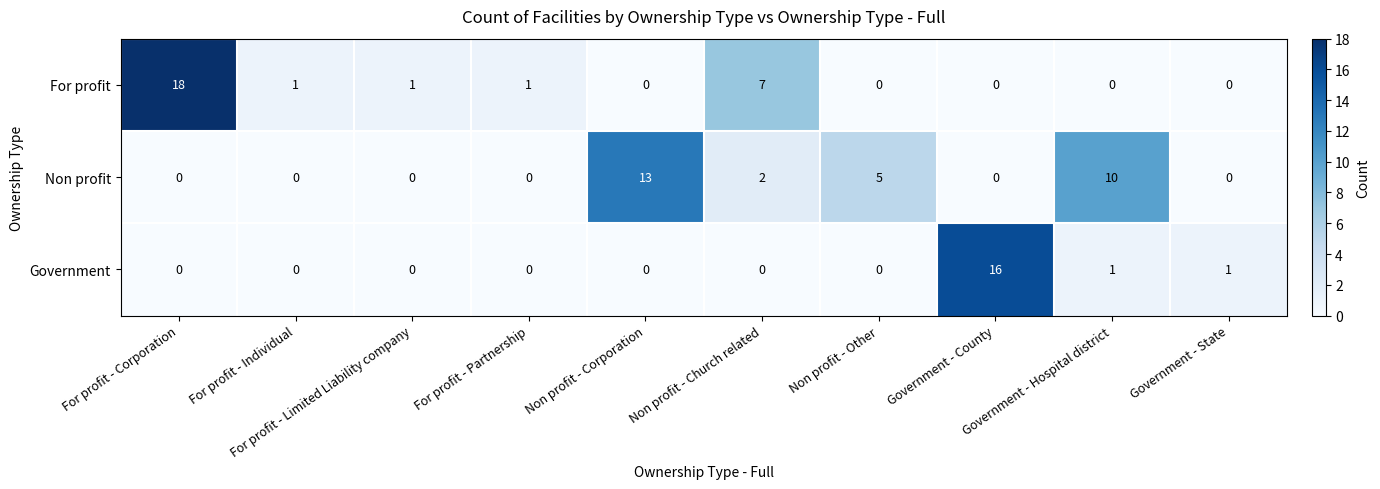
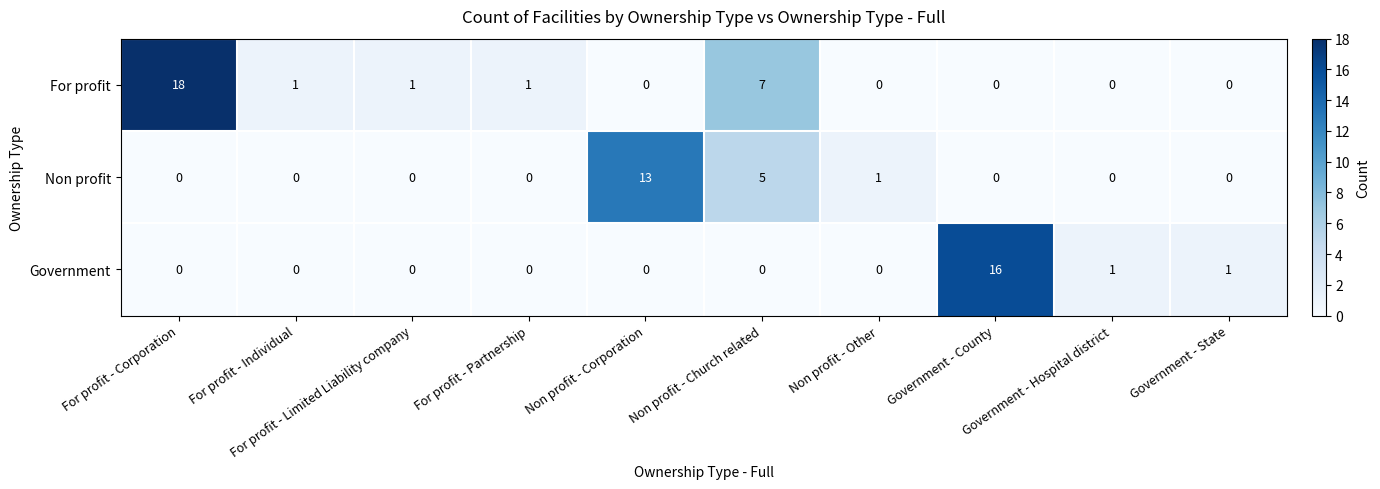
  {
    "For profit": {
      "For profit - Corporation": 18,
      "For profit - Individual": 1,
      "For profit - Limited Liability company": 1,
      "For profit - Partnership": 1,
      "Non profit - Corporation": 0,
      "Non profit - Church related": 7,
      "Non profit - Other": 0,
      "Government - County": 0,
      "Government - Hospital district": 0,
      "Government - State": 0
    },
    "Non profit": {
      "For profit - Corporation": 0,
      "For profit - Individual": 0,
      "For profit - Limited Liability company": 0,
      "For profit - Partnership": 0,
      "Non profit - Corporation": 13,
-     "Non profit - Church related": 2,
-     "Non profit - Other": 5,
+     "Non profit - Church related": 5,
+     "Non profit - Other": 1,
      "Government - County": 0,
-     "Government - Hospital district": 10,
+     "Government - Hospital district": 0,
      "Government - State": 0
    },
    "Government": {
      "For profit - Corporation": 0,
      "For profit - Individual": 0,
      "For profit - Limited Liability company": 0,
      "For profit - Partnership": 0,
      "Non profit - Corporation": 0,
      "Non profit - Church related": 0,
      "Non profit - Other": 0,
      "Government - County": 16,
      "Government - Hospital district": 1,
      "Government - State": 1
    }
  }
